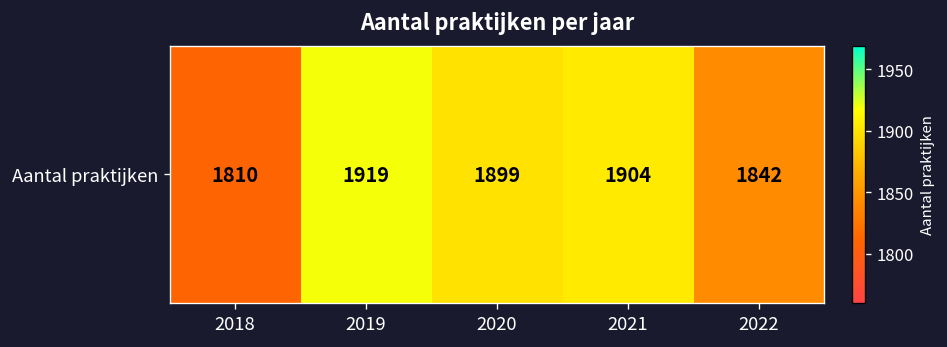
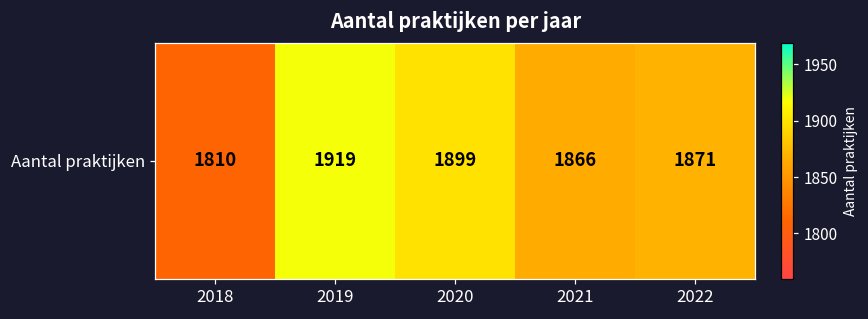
  {
    "Aantal praktijken": {
      "2018": 1810,
      "2019": 1919,
      "2020": 1899,
-     "2021": 1904,
-     "2022": 1842
+     "2021": 1866,
+     "2022": 1871
    }
  }
